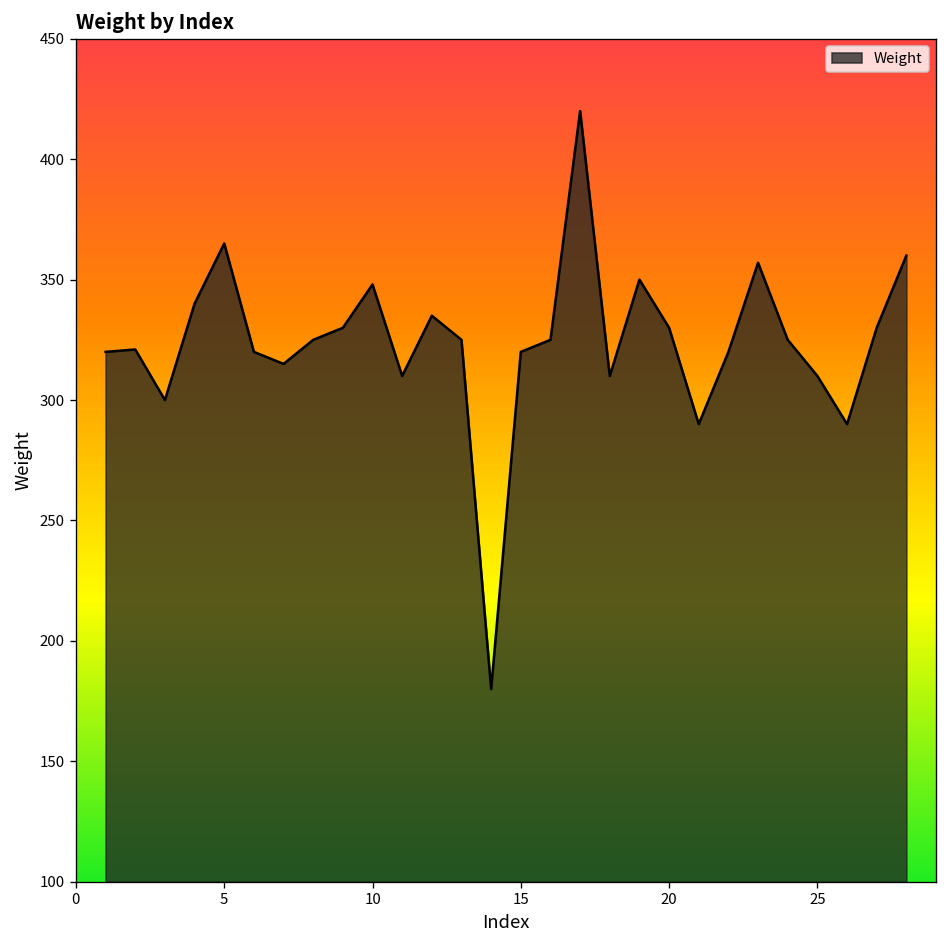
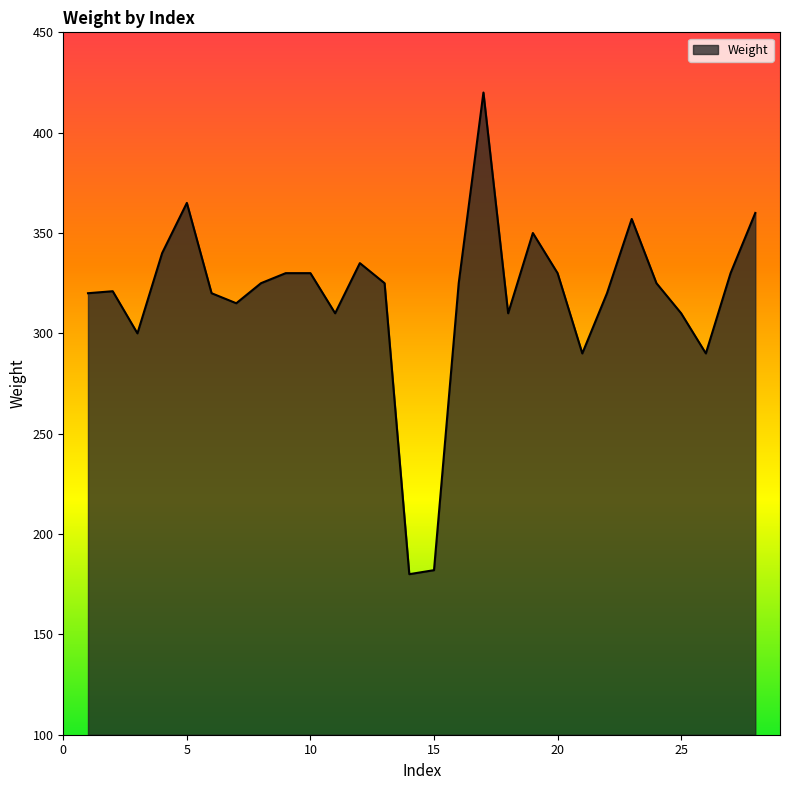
  {
    "5": 365,
-   "10": 348,
-   "15": 320,
+   "10": 330,
+   "15": 182,
    "20": 330,
    "25": 310
  }
